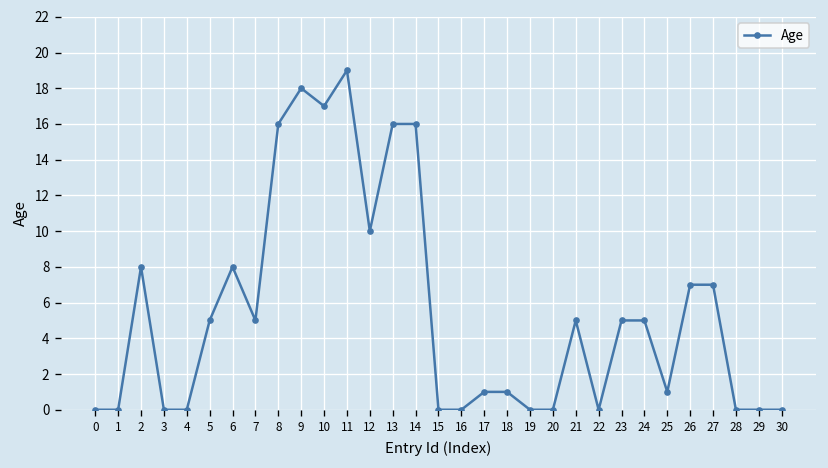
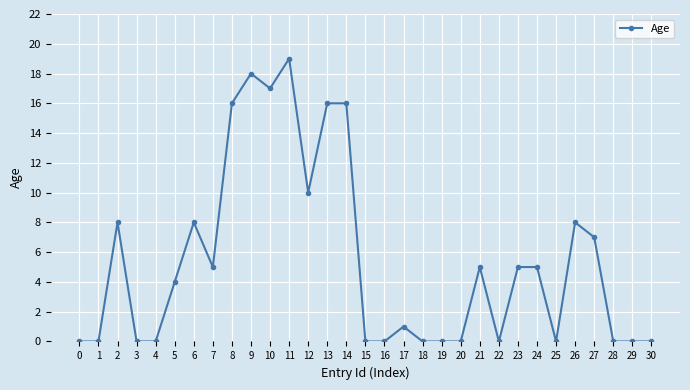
  {
    "0": 0,
    "1": 0,
    "2": 8,
    "3": 0,
    "4": 0,
-   "5": 5,
+   "5": 4,
    "6": 8,
    "7": 5,
    "8": 16,
    "9": 18,
    "10": 17,
    "11": 19,
    "12": 10,
    "13": 16,
    "14": 16,
    "15": 0,
    "16": 0,
    "17": 1,
-   "18": 1,
+   "18": 0,
    "19": 0,
    "20": 0,
    "21": 5,
    "22": 0,
    "23": 5,
    "24": 5,
-   "25": 1,
-   "26": 7,
+   "25": 0,
+   "26": 8,
    "27": 7,
    "28": 0,
    "29": 0,
    "30": 0
  }
